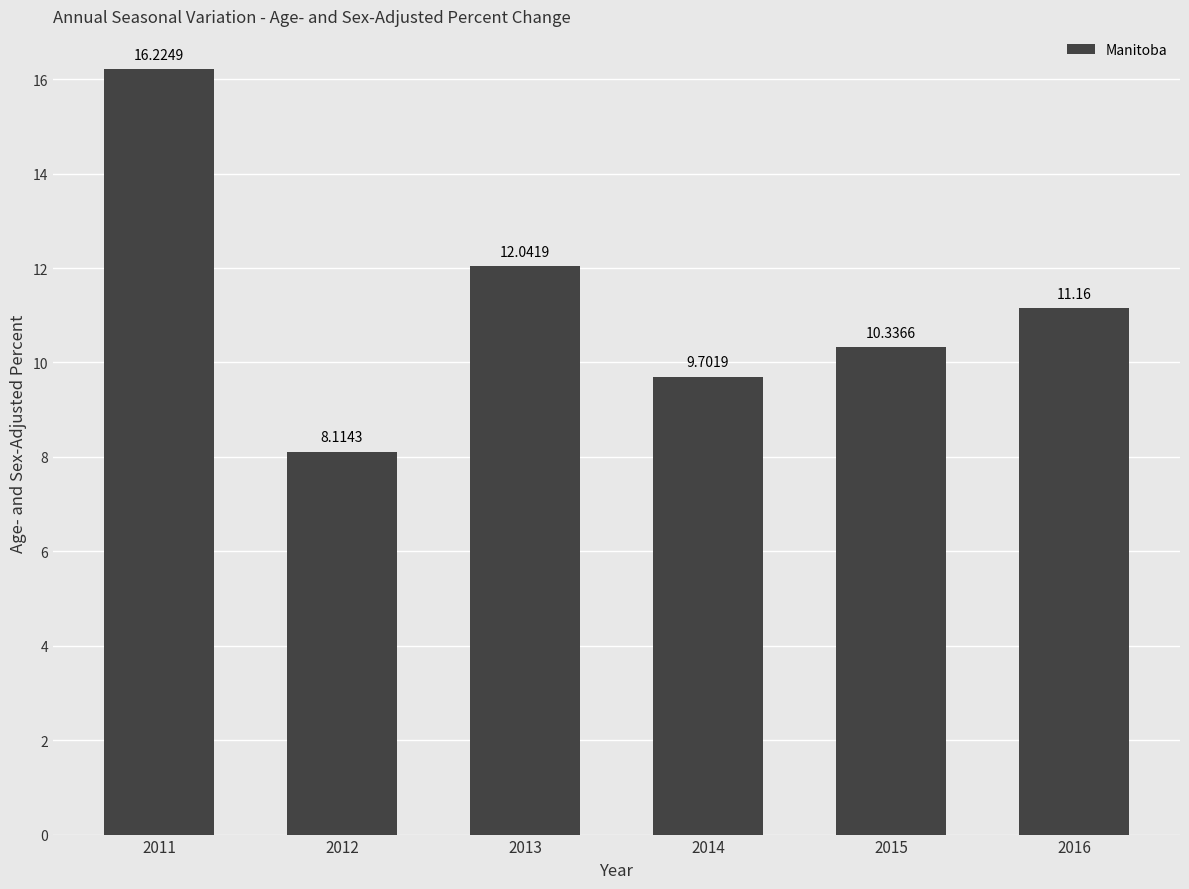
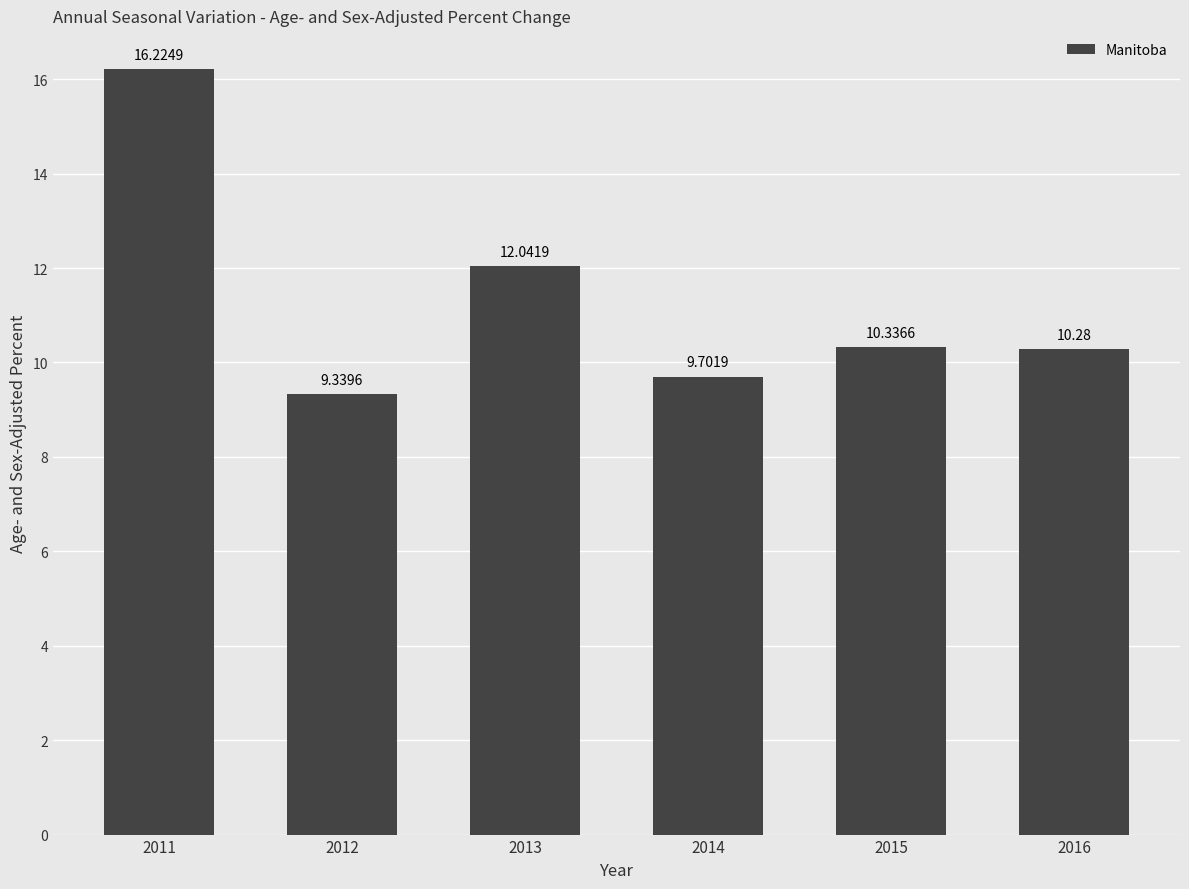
  {
    "2011": 16.2249,
-   "2012": 8.1143,
+   "2012": 9.3396,
    "2013": 12.0419,
    "2014": 9.7019,
    "2015": 10.3366,
-   "2016": 11.16
+   "2016": 10.28
  }
